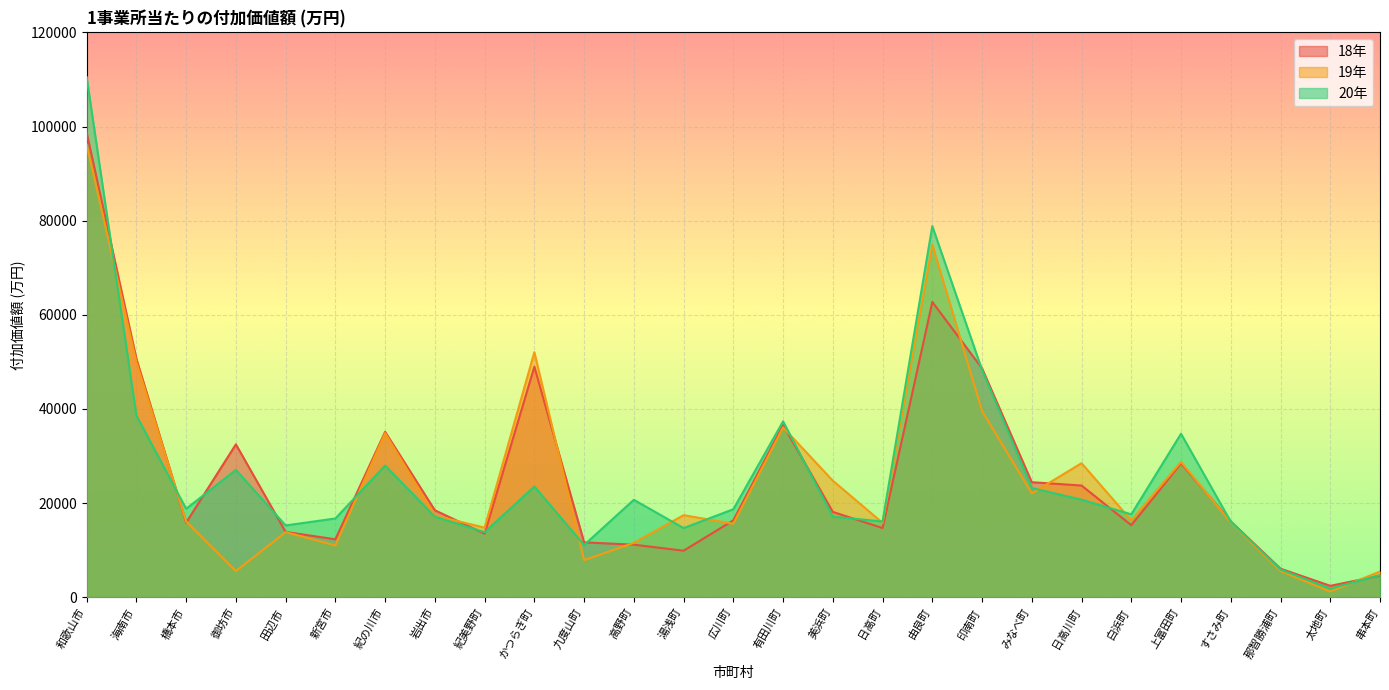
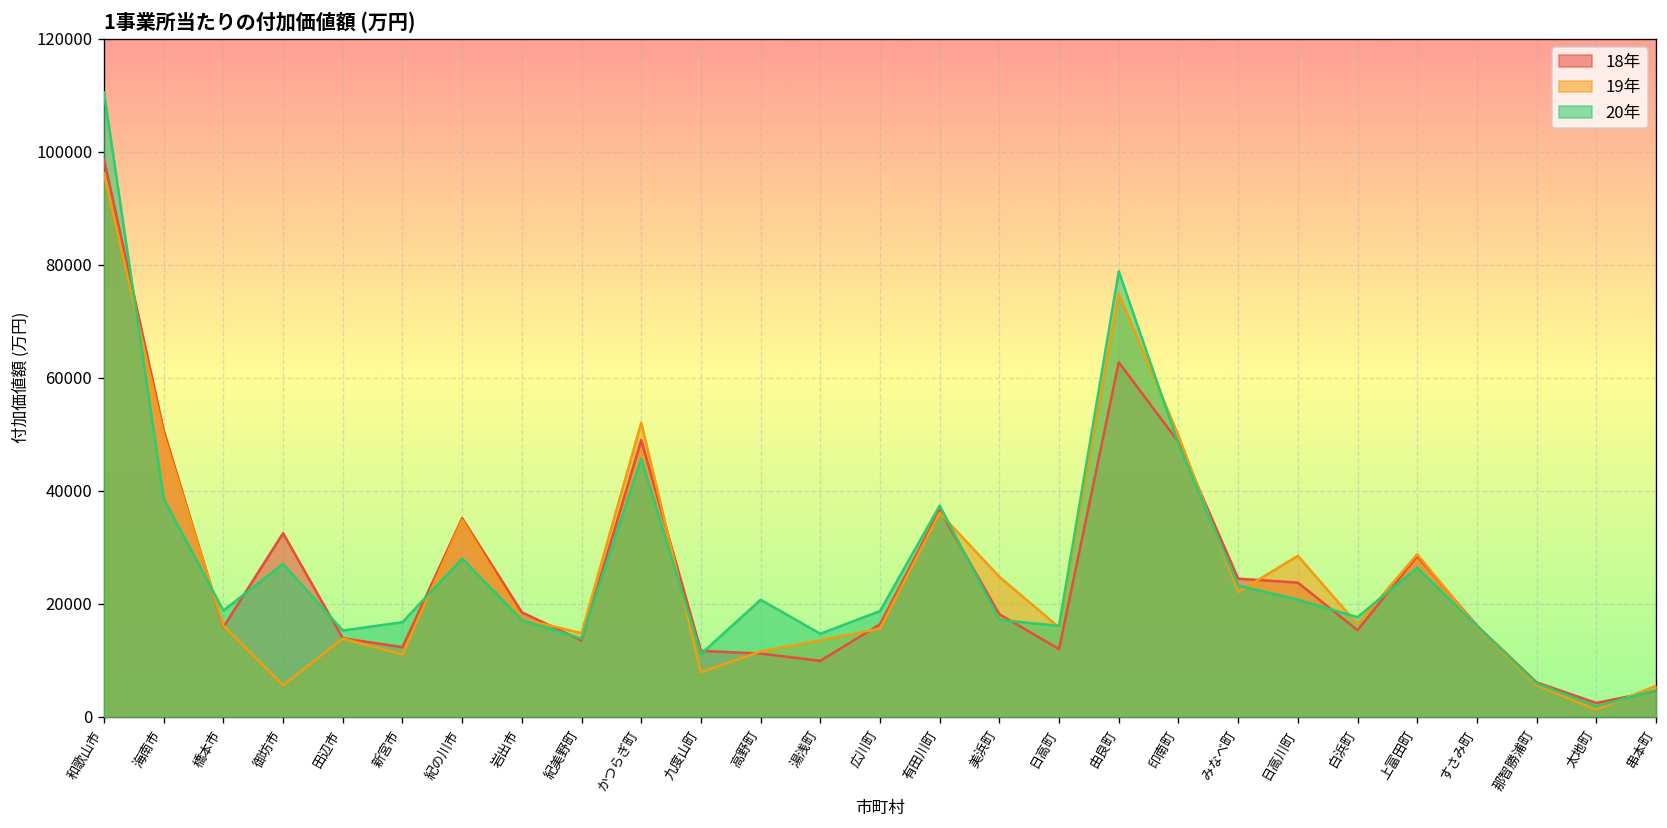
  {
    "18年": {
      "和歌山市": 99000,
      "海南市": 51000,
      "御坊市": 32000,
      "新宮市": 12000,
      "岩出市": 18000,
      "かつらぎ町": 49000,
      "九度山町": 12000,
      "湯浅町": 10000,
      "広川町": 16000,
      "美浜町": 18000,
-     "日高町": 15000,
+     "日高町": 12000,
      "由良町": 63000,
      "みなべ町": 24000,
      "日高川町": 24000,
      "白浜町": 15000,
      "太地町": 2000
    },
    "19年": {
      "和歌山市": 96000,
      "海南市": 50000,
      "御坊市": 6000,
      "新宮市": 11000,
      "紀美野町": 15000,
      "かつらぎ町": 52000,
      "九度山町": 8000,
-     "湯浅町": 17000,
+     "湯浅町": 14000,
      "広川町": 16000,
      "美浜町": 25000,
      "由良町": 75000,
-     "印南町": 40000,
+     "印南町": 50000,
      "みなべ町": 22000,
      "日高川町": 28000,
      "白浜町": 16000,
      "太地町": 1000,
      "串本町": 5000
    },
    "20年": {
      "和歌山市": 111000,
      "海南市": 39000,
      "橋本市": 19000,
      "御坊市": 27000,
      "田辺市": 15000,
      "新宮市": 17000,
      "紀の川市": 28000,
-     "かつらぎ町": 24000,
+     "かつらぎ町": 46000,
      "九度山町": 11000,
      "高野町": 21000,
      "湯浅町": 15000,
      "広川町": 19000,
      "有田川町": 37000,
      "美浜町": 17000,
      "由良町": 79000,
      "みなべ町": 23000,
      "日高川町": 21000,
      "白浜町": 18000,
-     "上富田町": 35000,
+     "上富田町": 26000,
      "太地町": 2000
    }
  }
